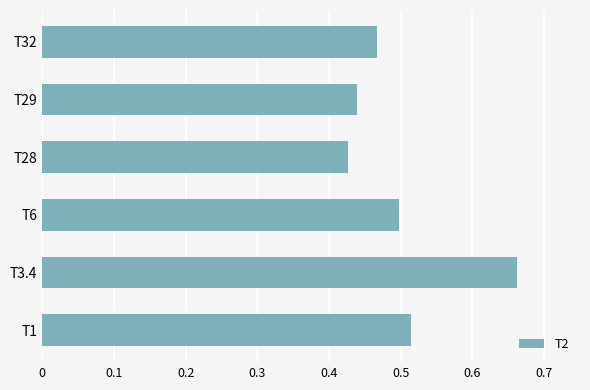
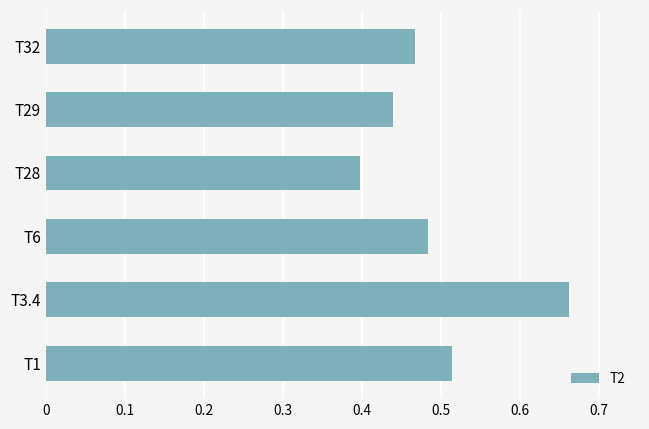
  {
    "T32": 0.47,
    "T29": 0.44,
-   "T28": 0.43,
-   "T6": 0.50,
+   "T28": 0.40,
+   "T6": 0.48,
    "T3.4": 0.66,
    "T1": 0.51
  }
